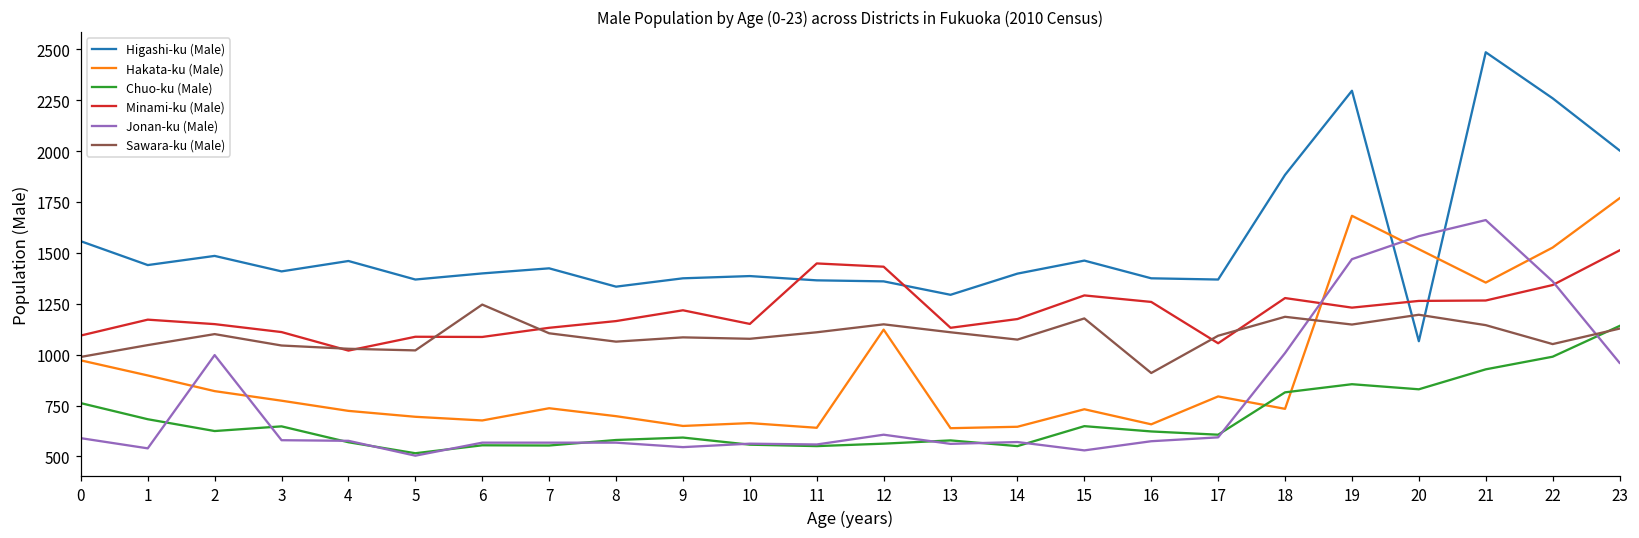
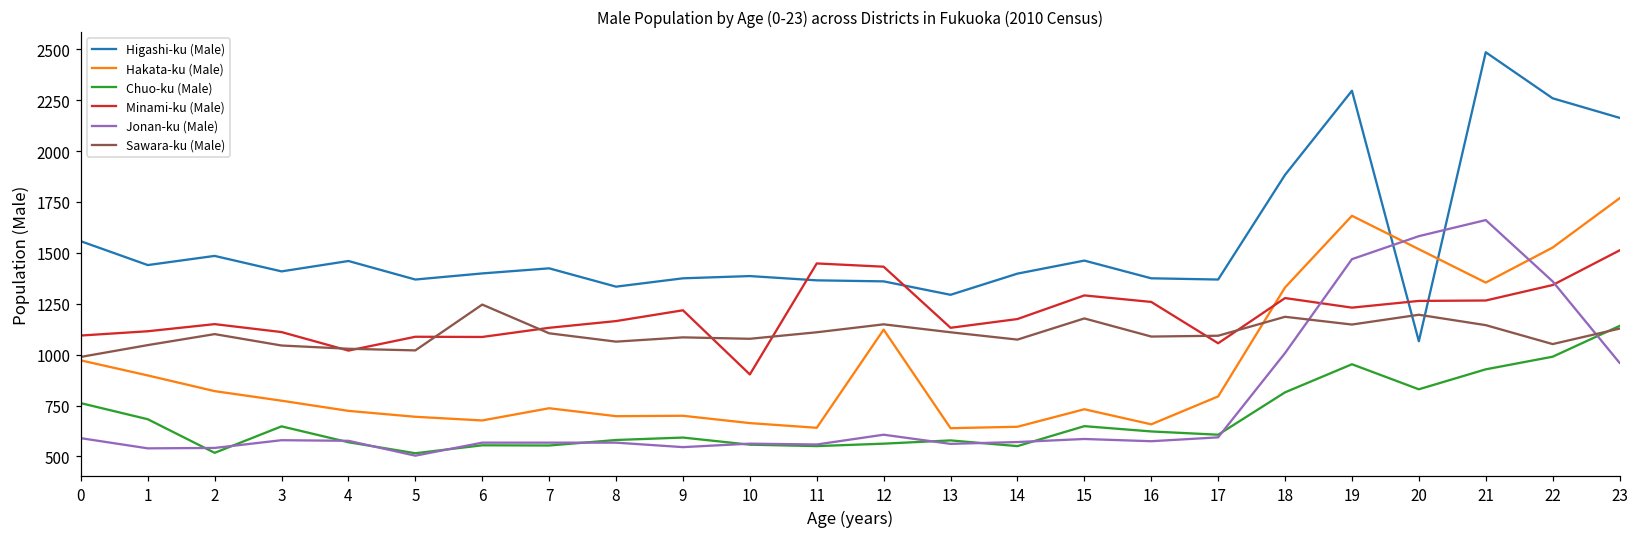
  {
    "Higashi-ku (Male)": {
      "0": 1560,
      "1": 1440,
      "2": 1490,
      "3": 1410,
      "4": 1460,
      "5": 1370,
      "6": 1400,
      "7": 1420,
      "8": 1330,
      "9": 1380,
      "10": 1390,
      "11": 1370,
      "12": 1360,
      "13": 1290,
      "14": 1400,
      "15": 1460,
      "16": 1380,
      "17": 1370,
      "18": 1880,
      "19": 2300,
      "20": 1070,
      "21": 2490,
      "22": 2260,
-     "23": 2000
+     "23": 2160
    },
    "Hakata-ku (Male)": {
      "0": 970,
      "1": 900,
      "2": 820,
      "3": 770,
      "4": 720,
      "5": 700,
      "6": 680,
      "7": 740,
      "8": 700,
-     "9": 650,
+     "9": 700,
      "10": 660,
      "11": 640,
      "12": 1120,
      "13": 640,
      "14": 650,
      "15": 730,
      "16": 660,
      "17": 800,
-     "18": 730,
+     "18": 1330,
      "19": 1680,
      "20": 1520,
      "21": 1350,
      "22": 1530,
      "23": 1770
    },
    "Chuo-ku (Male)": {
      "0": 760,
      "1": 680,
-     "2": 630,
+     "2": 520,
      "3": 650,
      "7": 550,
      "9": 590,
      "12": 560,
      "13": 580,
      "14": 550,
      "15": 650,
      "16": 620,
      "18": 820,
-     "19": 860,
+     "19": 950,
      "20": 830,
      "21": 930,
      "22": 990
    },
    "Minami-ku (Male)": {
      "0": 1090,
-     "1": 1170,
+     "1": 1120,
      "2": 1150,
      "3": 1110,
      "5": 1090,
      "6": 1090,
      "7": 1130,
      "8": 1170,
      "9": 1220,
-     "10": 1150,
+     "10": 900,
      "11": 1450,
      "12": 1430,
      "13": 1130,
      "14": 1180,
      "15": 1290,
      "16": 1260,
      "17": 1060,
      "18": 1280,
      "19": 1230,
      "20": 1260,
      "21": 1270,
      "22": 1340,
      "23": 1510
    },
    "Jonan-ku (Male)": {
      "0": 590,
      "1": 540,
-     "2": 1000,
+     "2": 540,
      "3": 580,
      "7": 570,
      "9": 550,
      "12": 610,
      "13": 560,
      "14": 570,
-     "15": 530,
+     "15": 590,
      "16": 580,
      "18": 1010,
      "19": 1470,
      "20": 1580,
      "21": 1660,
      "22": 1360,
      "23": 960
    },
    "Sawara-ku (Male)": {
      "0": 990,
      "1": 1050,
      "2": 1100,
      "3": 1050,
      "5": 1020,
      "6": 1250,
      "7": 1110,
      "8": 1060,
      "9": 1090,
      "10": 1080,
      "11": 1110,
      "12": 1150,
      "13": 1110,
      "14": 1070,
      "15": 1180,
-     "16": 910,
+     "16": 1090,
      "17": 1090,
      "18": 1190,
      "19": 1150,
      "20": 1200,
      "21": 1150,
      "22": 1050
    }
  }
